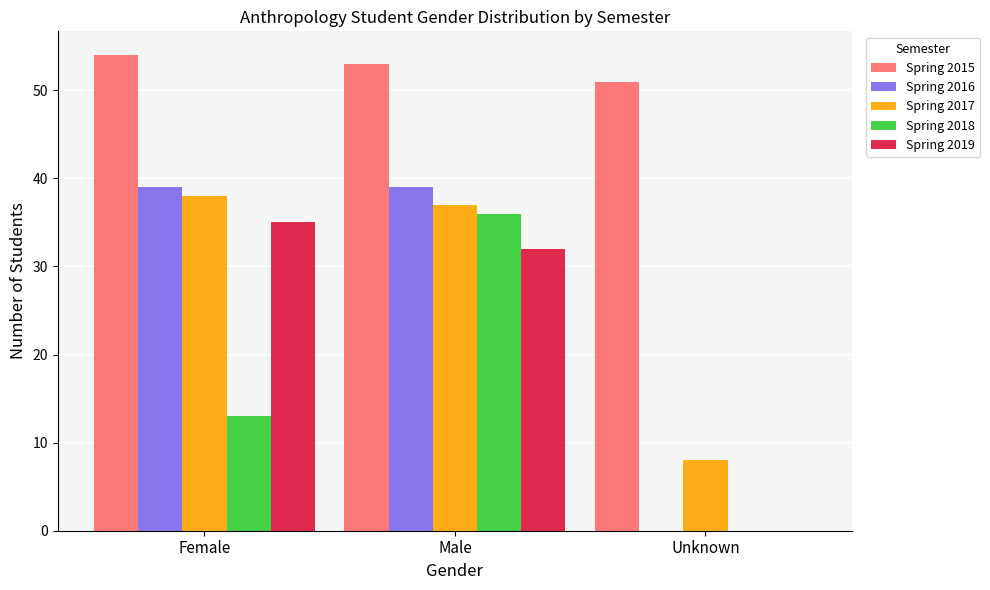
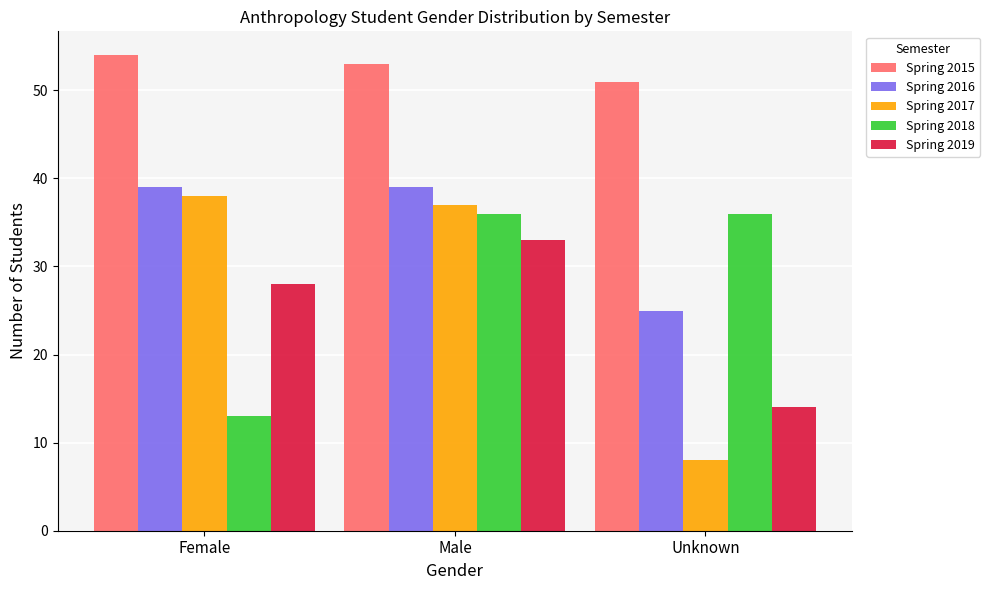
  {
    "Spring 2015": {
      "Female": 54,
      "Male": 53,
      "Unknown": 51
    },
    "Spring 2016": {
      "Female": 39,
      "Male": 39,
-     "Unknown": 0
+     "Unknown": 25
    },
    "Spring 2017": {
      "Female": 38,
      "Male": 37,
      "Unknown": 8
    },
    "Spring 2018": {
      "Female": 13,
      "Male": 36,
-     "Unknown": 0
+     "Unknown": 36
    },
    "Spring 2019": {
-     "Female": 35,
-     "Male": 32,
-     "Unknown": 0
+     "Female": 28,
+     "Male": 33,
+     "Unknown": 14
    }
  }
